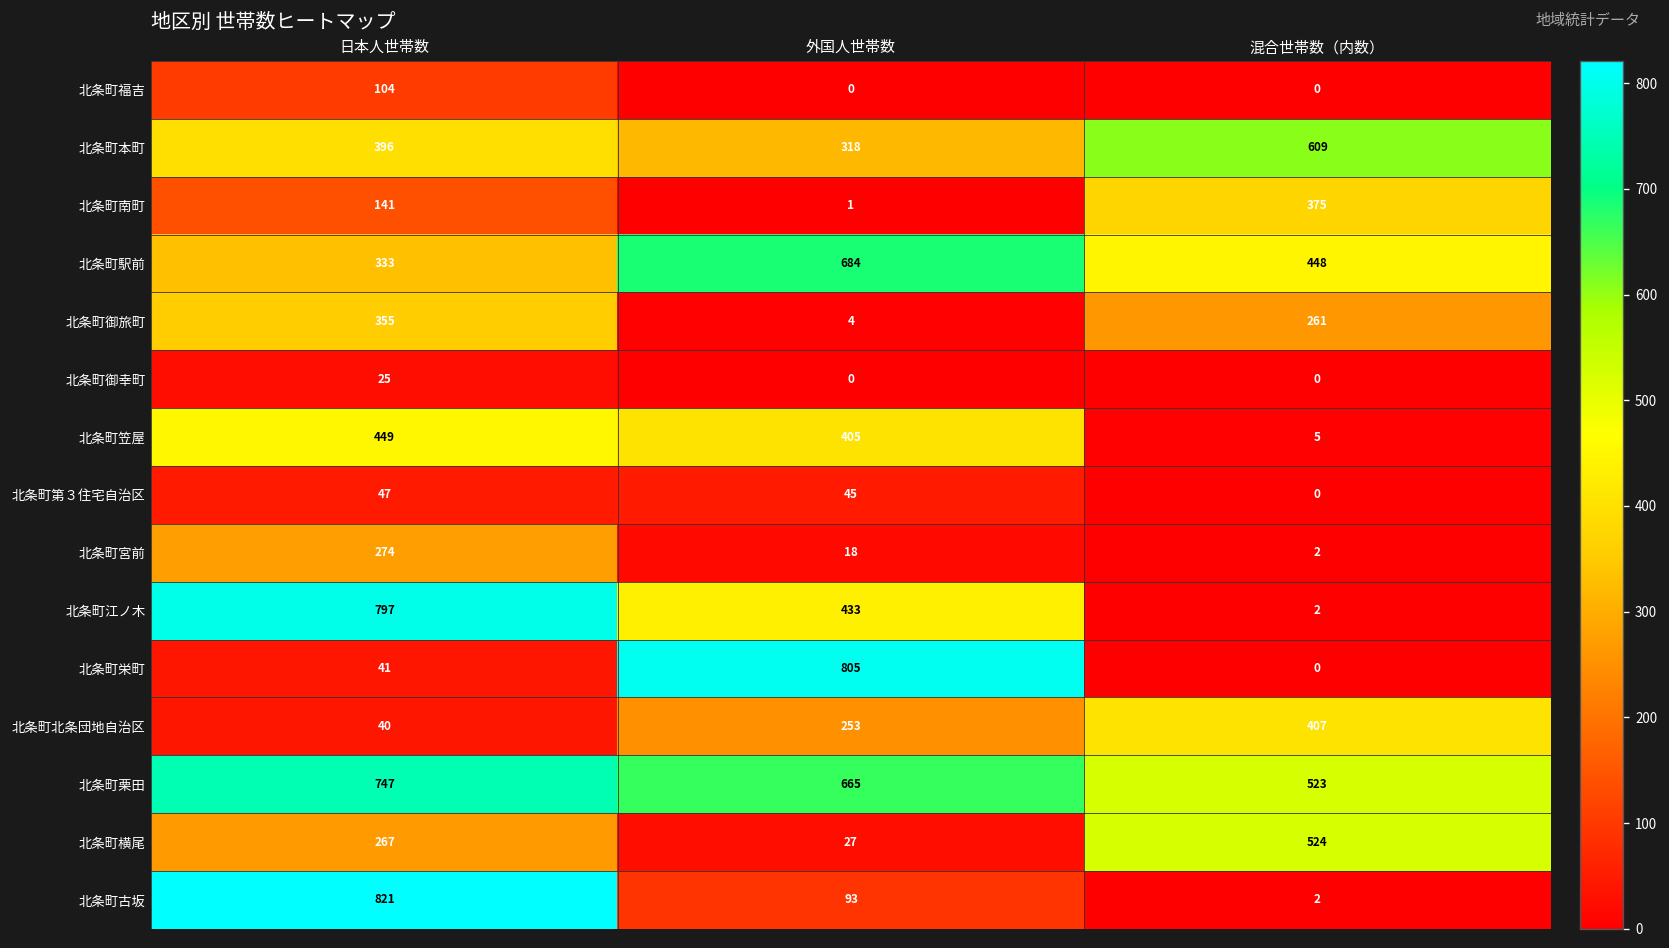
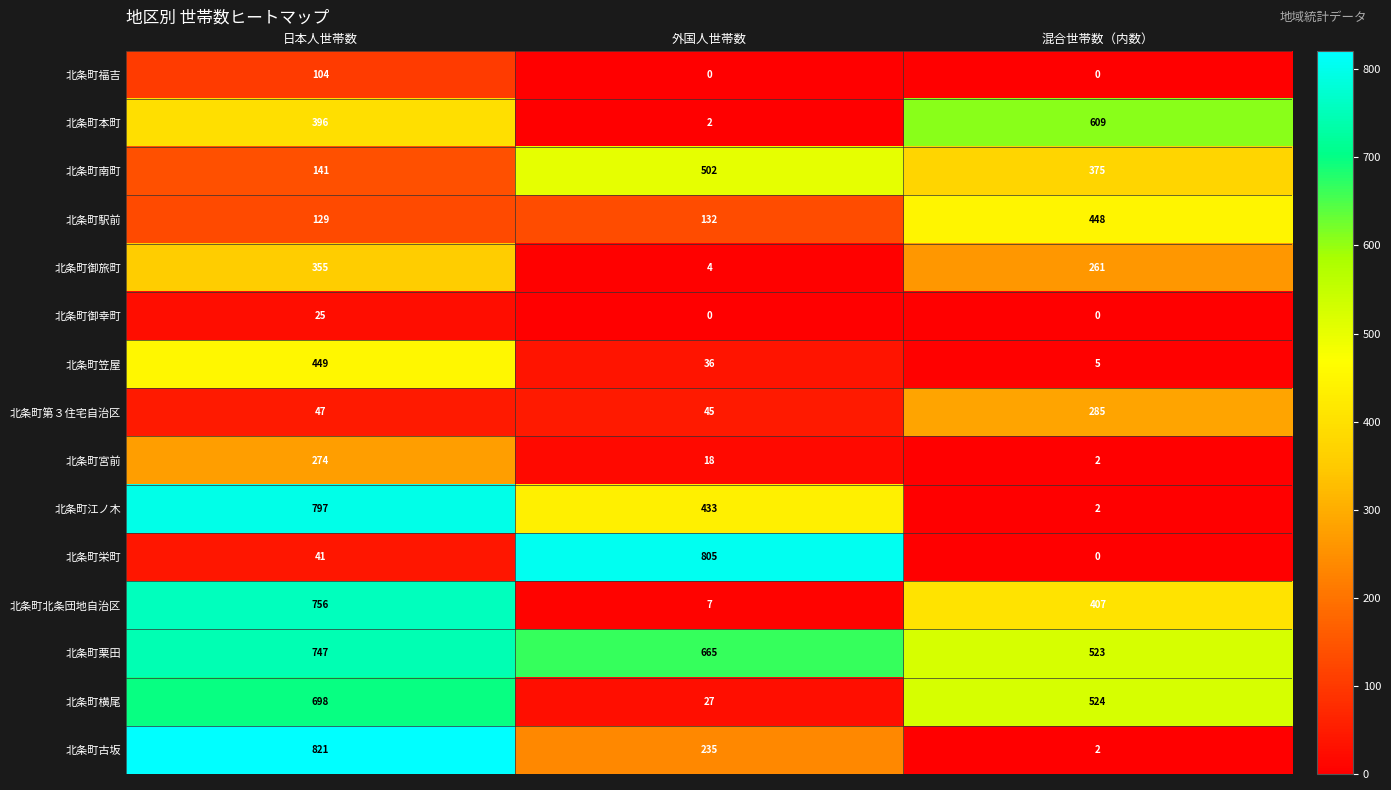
  {
    "北条町福吉": {
      "日本人世帯数": 104,
      "外国人世帯数": 0,
      "混合世帯数（内数）": 0
    },
    "北条町本町": {
      "日本人世帯数": 396,
-     "外国人世帯数": 318,
+     "外国人世帯数": 2,
      "混合世帯数（内数）": 609
    },
    "北条町南町": {
      "日本人世帯数": 141,
-     "外国人世帯数": 1,
+     "外国人世帯数": 502,
      "混合世帯数（内数）": 375
    },
    "北条町駅前": {
-     "日本人世帯数": 333,
-     "外国人世帯数": 684,
+     "日本人世帯数": 129,
+     "外国人世帯数": 132,
      "混合世帯数（内数）": 448
    },
    "北条町御旅町": {
      "日本人世帯数": 355,
      "外国人世帯数": 4,
      "混合世帯数（内数）": 261
    },
    "北条町御幸町": {
      "日本人世帯数": 25,
      "外国人世帯数": 0,
      "混合世帯数（内数）": 0
    },
    "北条町笠屋": {
      "日本人世帯数": 449,
-     "外国人世帯数": 405,
+     "外国人世帯数": 36,
      "混合世帯数（内数）": 5
    },
    "北条町第３住宅自治区": {
      "日本人世帯数": 47,
      "外国人世帯数": 45,
-     "混合世帯数（内数）": 0
+     "混合世帯数（内数）": 285
    },
    "北条町宮前": {
      "日本人世帯数": 274,
      "外国人世帯数": 18,
      "混合世帯数（内数）": 2
    },
    "北条町江ノ木": {
      "日本人世帯数": 797,
      "外国人世帯数": 433,
      "混合世帯数（内数）": 2
    },
    "北条町栄町": {
      "日本人世帯数": 41,
      "外国人世帯数": 805,
      "混合世帯数（内数）": 0
    },
    "北条町北条団地自治区": {
-     "日本人世帯数": 40,
-     "外国人世帯数": 253,
+     "日本人世帯数": 756,
+     "外国人世帯数": 7,
      "混合世帯数（内数）": 407
    },
    "北条町栗田": {
      "日本人世帯数": 747,
      "外国人世帯数": 665,
      "混合世帯数（内数）": 523
    },
    "北条町横尾": {
-     "日本人世帯数": 267,
+     "日本人世帯数": 698,
      "外国人世帯数": 27,
      "混合世帯数（内数）": 524
    },
    "北条町古坂": {
      "日本人世帯数": 821,
-     "外国人世帯数": 93,
+     "外国人世帯数": 235,
      "混合世帯数（内数）": 2
    }
  }
